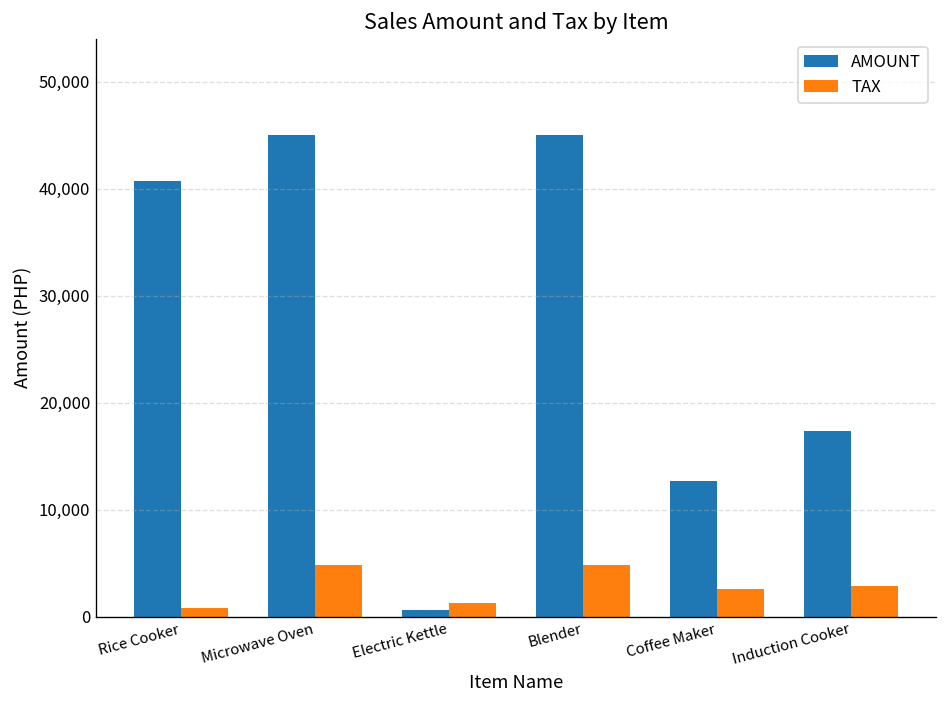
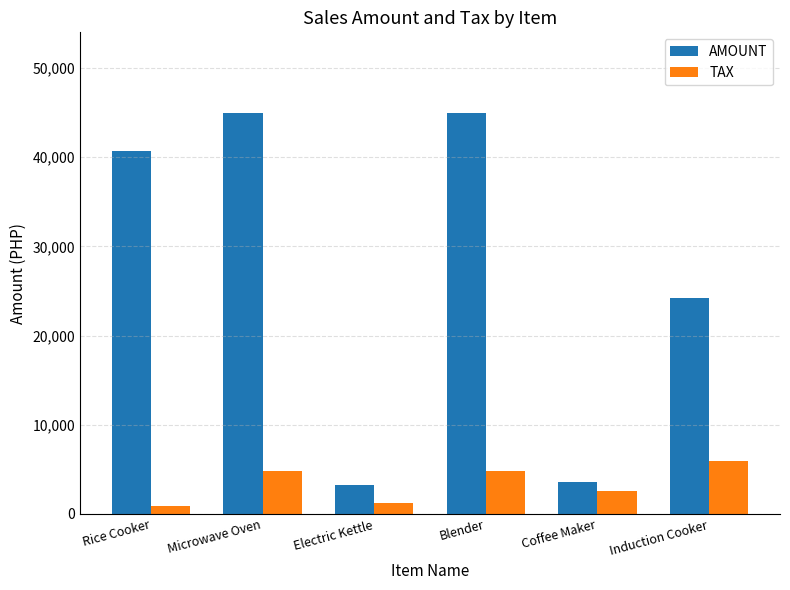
  {
    "AMOUNT": {
      "Rice Cooker": "41,000",
      "Microwave Oven": "45,000",
-     "Electric Kettle": "1,000",
+     "Electric Kettle": "3,000",
      "Blender": "45,000",
-     "Coffee Maker": "13,000",
-     "Induction Cooker": "17,000"
+     "Coffee Maker": "4,000",
+     "Induction Cooker": "24,000"
    },
    "TAX": {
      "Rice Cooker": "1,000",
      "Microwave Oven": "5,000",
      "Electric Kettle": "1,000",
      "Blender": "5,000",
      "Coffee Maker": "3,000",
-     "Induction Cooker": "3,000"
+     "Induction Cooker": "6,000"
    }
  }
